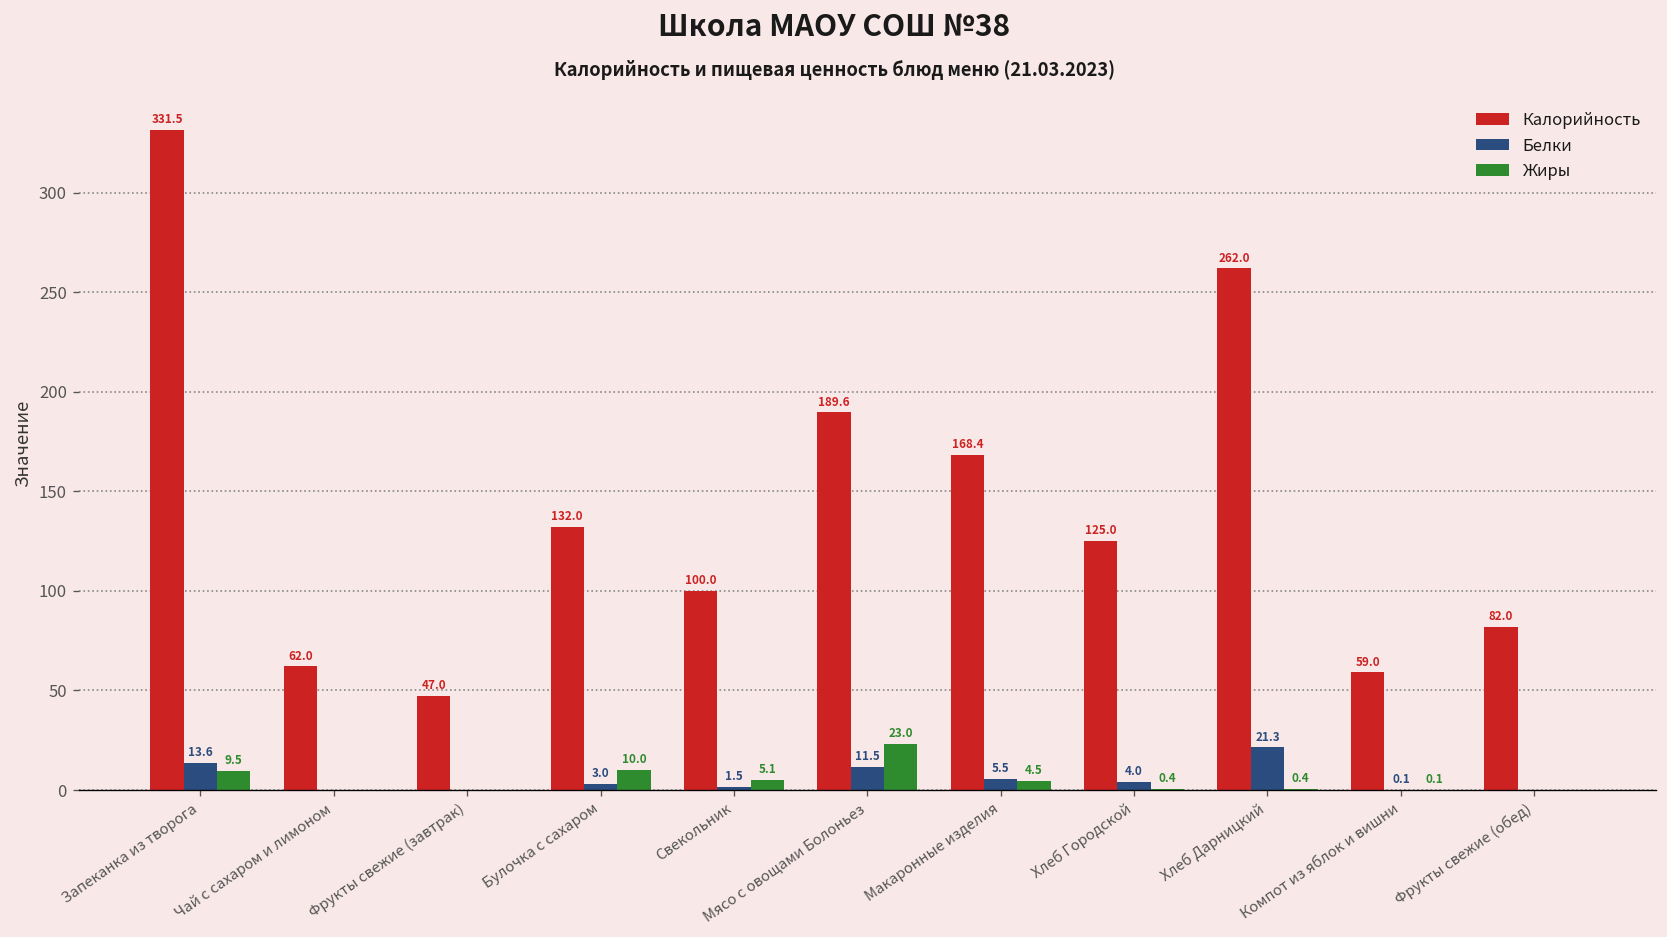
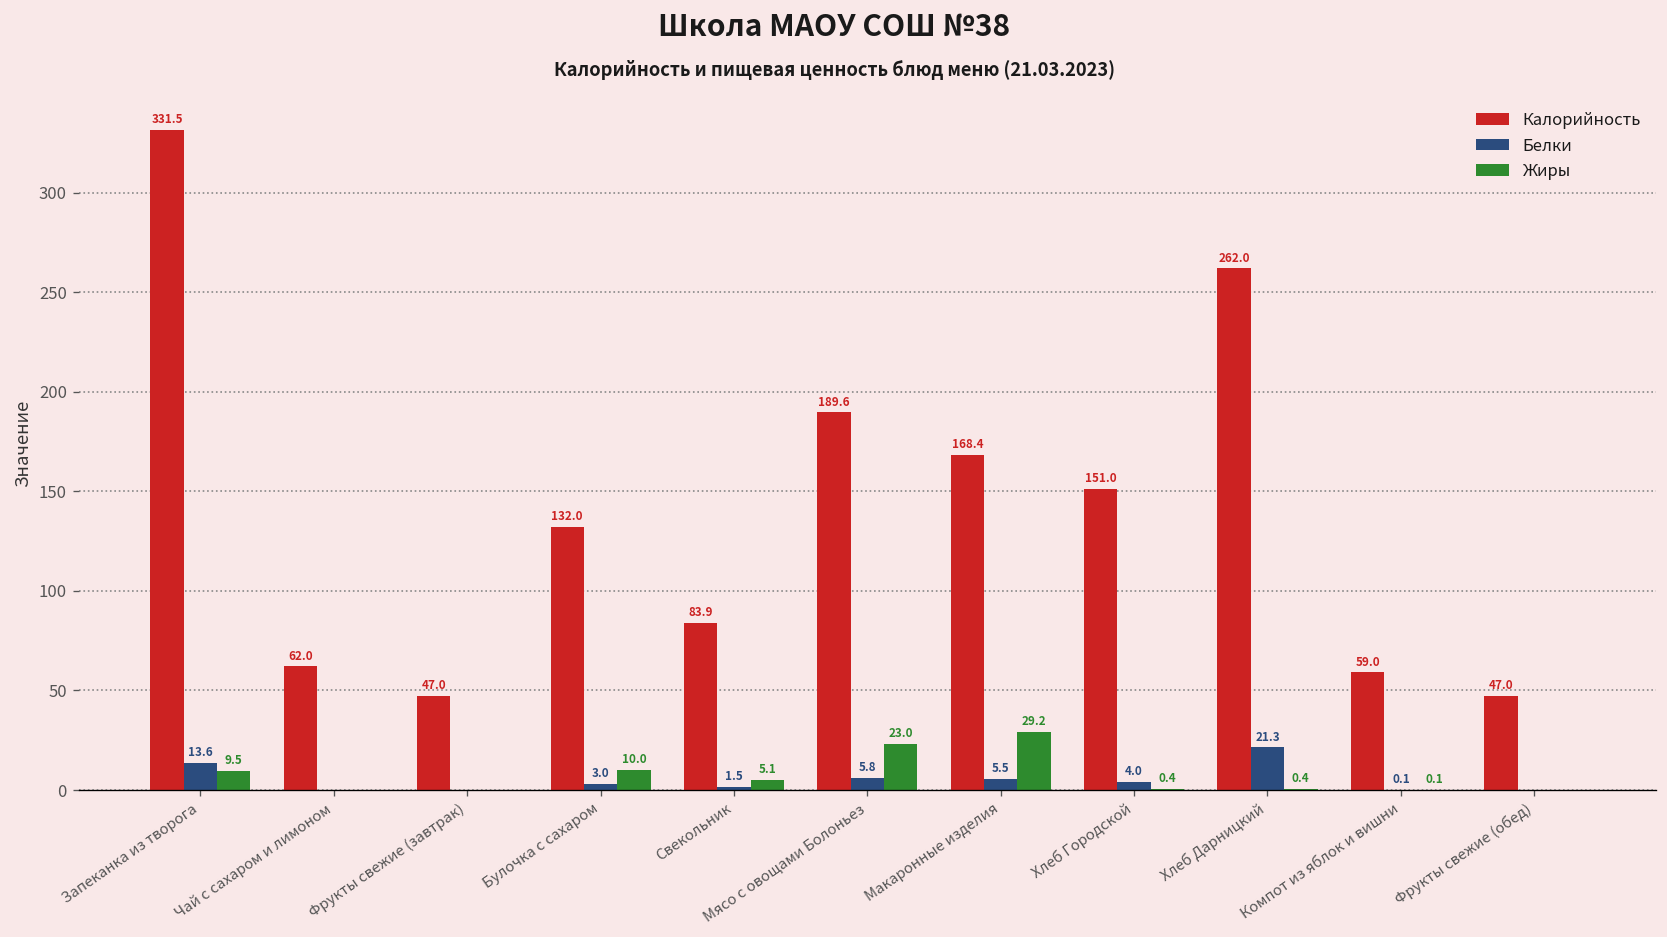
  {
    "Калорийность": {
      "Запеканка из творога": 331.5,
      "Чай с сахаром и лимоном": 62.0,
      "Фрукты свежие (завтрак)": 47.0,
      "Булочка с сахаром": 132.0,
-     "Свекольник": 100.0,
+     "Свекольник": 83.9,
      "Мясо с овощами Болоньез": 189.6,
      "Макаронные изделия": 168.4,
-     "Хлеб Городской": 125.0,
+     "Хлеб Городской": 151.0,
      "Хлеб Дарницкий": 262.0,
      "Компот из яблок и вишни": 59.0,
-     "Фрукты свежие (обед)": 82.0
+     "Фрукты свежие (обед)": 47.0
    },
    "Белки": {
      "Запеканка из творога": 13.6,
      "Булочка с сахаром": 3.0,
      "Свекольник": 1.5,
-     "Мясо с овощами Болоньез": 11.5,
+     "Мясо с овощами Болоньез": 5.8,
      "Макаронные изделия": 5.5,
      "Хлеб Городской": 4.0,
      "Хлеб Дарницкий": 21.3,
      "Компот из яблок и вишни": 0.1
    },
    "Жиры": {
      "Запеканка из творога": 9.5,
      "Булочка с сахаром": 10.0,
      "Свекольник": 5.1,
      "Мясо с овощами Болоньез": 23.0,
-     "Макаронные изделия": 4.5,
+     "Макаронные изделия": 29.2,
      "Хлеб Городской": 0.4,
      "Хлеб Дарницкий": 0.4,
      "Компот из яблок и вишни": 0.1
    }
  }
